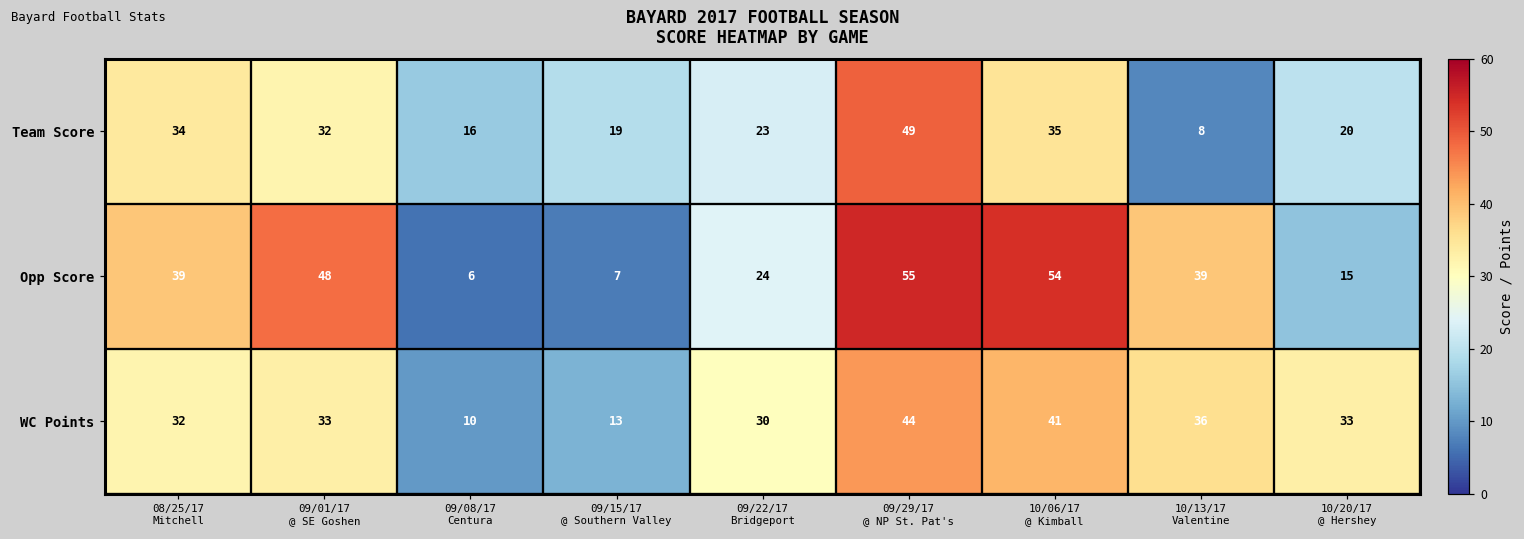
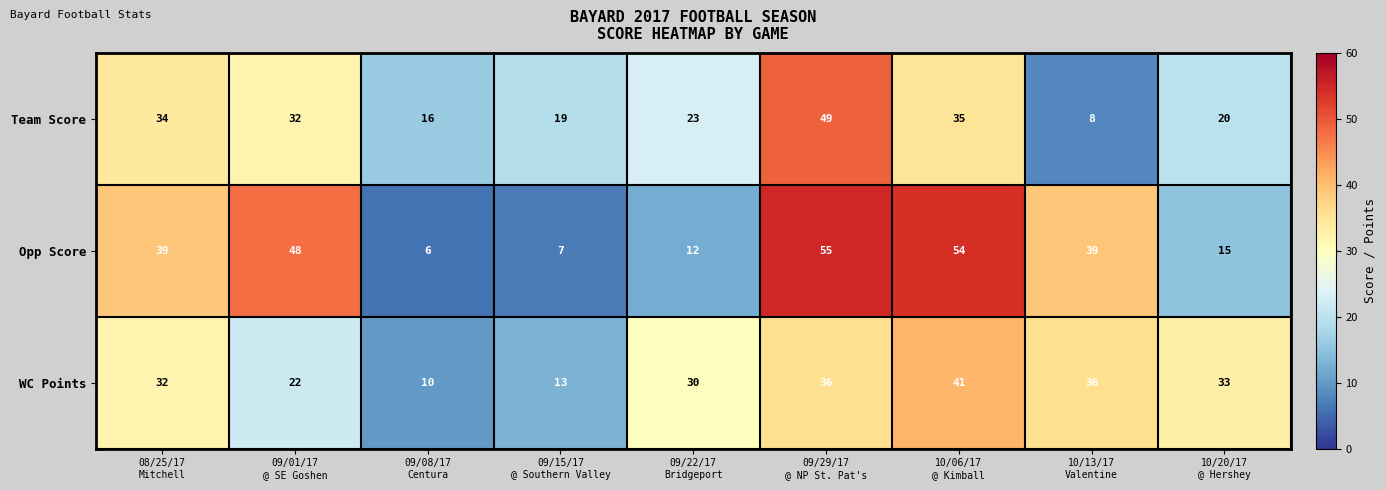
  {
    "Team Score": {
      "08/25/17 Mitchell": 34,
      "09/01/17 @ SE Goshen": 32,
      "09/08/17 Centura": 16,
      "09/15/17 @ Southern Valley": 19,
      "09/22/17 Bridgeport": 23,
      "09/29/17 @ NP St. Pat's": 49,
      "10/06/17 @ Kimball": 35,
      "10/13/17 Valentine": 8,
      "10/20/17 @ Hershey": 20
    },
    "Opp Score": {
      "08/25/17 Mitchell": 39,
      "09/01/17 @ SE Goshen": 48,
      "09/08/17 Centura": 6,
      "09/15/17 @ Southern Valley": 7,
-     "09/22/17 Bridgeport": 24,
+     "09/22/17 Bridgeport": 12,
      "09/29/17 @ NP St. Pat's": 55,
      "10/06/17 @ Kimball": 54,
      "10/13/17 Valentine": 39,
      "10/20/17 @ Hershey": 15
    },
    "WC Points": {
      "08/25/17 Mitchell": 32,
-     "09/01/17 @ SE Goshen": 33,
+     "09/01/17 @ SE Goshen": 22,
      "09/08/17 Centura": 10,
      "09/15/17 @ Southern Valley": 13,
      "09/22/17 Bridgeport": 30,
-     "09/29/17 @ NP St. Pat's": 44,
+     "09/29/17 @ NP St. Pat's": 36,
      "10/06/17 @ Kimball": 41,
      "10/13/17 Valentine": 36,
      "10/20/17 @ Hershey": 33
    }
  }
